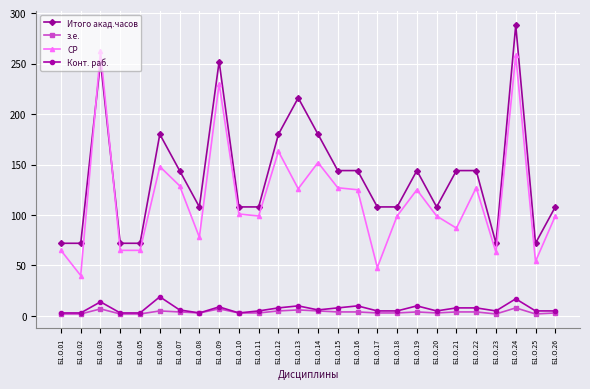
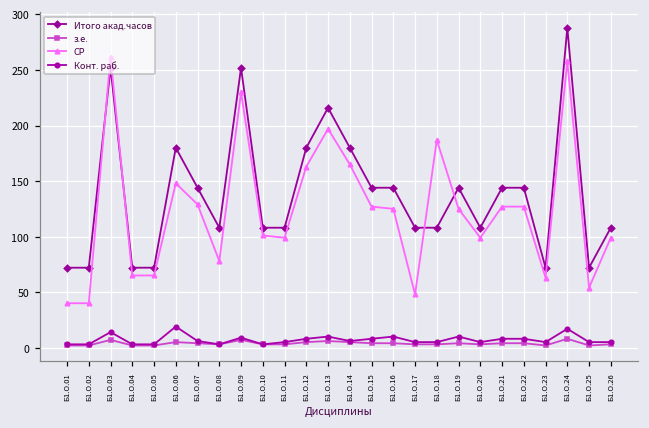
  {
    "з.е.": {
      "Б1.О.03": 7,
      "Б1.О.06": 5,
      "Б1.О.12": 5,
      "Б1.О.13": 6,
      "Б1.О.15": 4,
      "Б1.О.16": 4,
      "Б1.О.19": 4,
      "Б1.О.21": 4,
      "Б1.О.22": 4,
      "Б1.О.23": 2,
      "Б1.О.24": 8,
      "Б1.О.25": 2
    },
    "СР": {
-     "Б1.О.01": 65,
+     "Б1.О.01": 40,
      "Б1.О.02": 40,
      "Б1.О.04": 65,
      "Б1.О.05": 65,
      "Б1.О.06": 148,
      "Б1.О.07": 129,
      "Б1.О.08": 78,
      "Б1.О.09": 230,
      "Б1.О.10": 101,
      "Б1.О.11": 99,
      "Б1.О.12": 163,
-     "Б1.О.13": 126,
-     "Б1.О.14": 152,
+     "Б1.О.13": 197,
+     "Б1.О.14": 165,
      "Б1.О.15": 127,
      "Б1.О.16": 125,
      "Б1.О.17": 48,
-     "Б1.О.18": 99,
+     "Б1.О.18": 187,
      "Б1.О.19": 125,
      "Б1.О.20": 99,
-     "Б1.О.21": 87,
+     "Б1.О.21": 127,
      "Б1.О.22": 127,
      "Б1.О.23": 63,
      "Б1.О.24": 258,
      "Б1.О.25": 54,
      "Б1.О.26": 99
    }
  }
